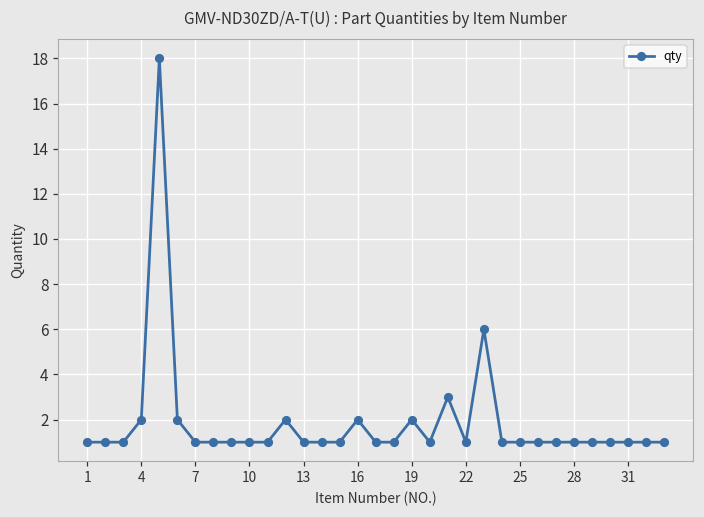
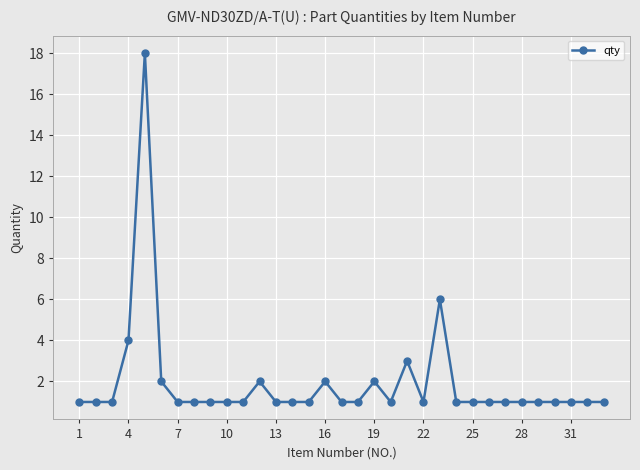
  {
    "1": 1,
-   "4": 2,
+   "4": 4,
    "7": 1,
    "10": 1,
    "13": 1,
    "16": 2,
    "19": 2,
    "22": 1,
    "25": 1,
    "28": 1,
    "31": 1
  }
